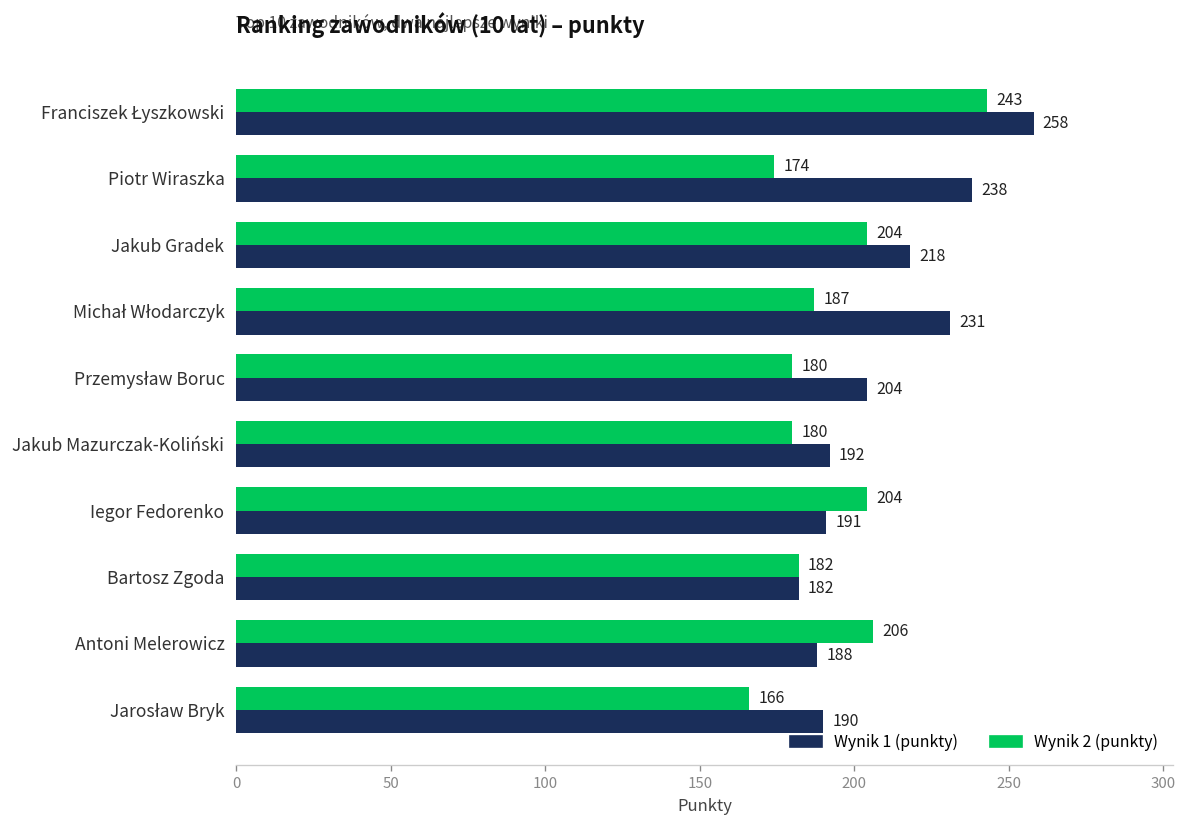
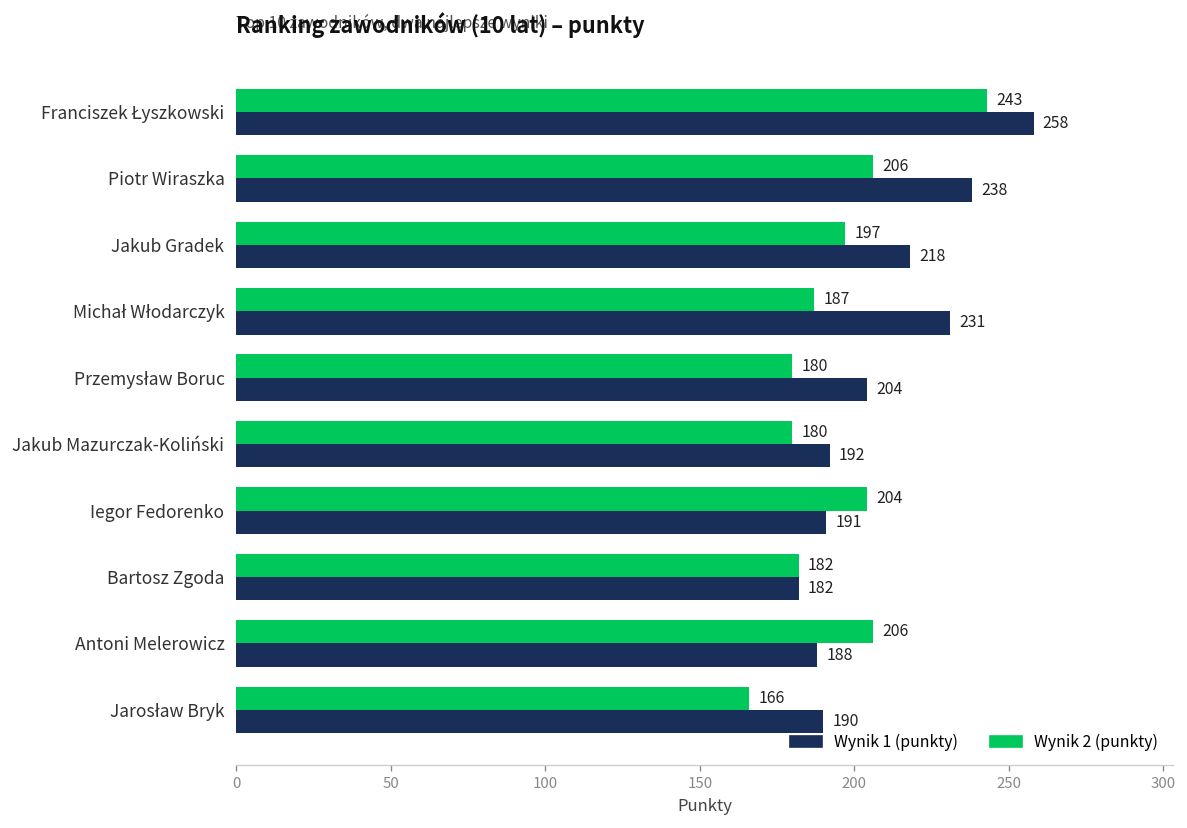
  {
    "Wynik 1 (punkty)": {
      "Franciszek Łyszkowski": 258,
      "Piotr Wiraszka": 238,
      "Jakub Gradek": 218,
      "Michał Włodarczyk": 231,
      "Przemysław Boruc": 204,
      "Jakub Mazurczak-Koliński": 192,
      "Iegor Fedorenko": 191,
      "Bartosz Zgoda": 182,
      "Antoni Melerowicz": 188,
      "Jarosław Bryk": 190
    },
    "Wynik 2 (punkty)": {
      "Franciszek Łyszkowski": 243,
-     "Piotr Wiraszka": 174,
-     "Jakub Gradek": 204,
+     "Piotr Wiraszka": 206,
+     "Jakub Gradek": 197,
      "Michał Włodarczyk": 187,
      "Przemysław Boruc": 180,
      "Jakub Mazurczak-Koliński": 180,
      "Iegor Fedorenko": 204,
      "Bartosz Zgoda": 182,
      "Antoni Melerowicz": 206,
      "Jarosław Bryk": 166
    }
  }
